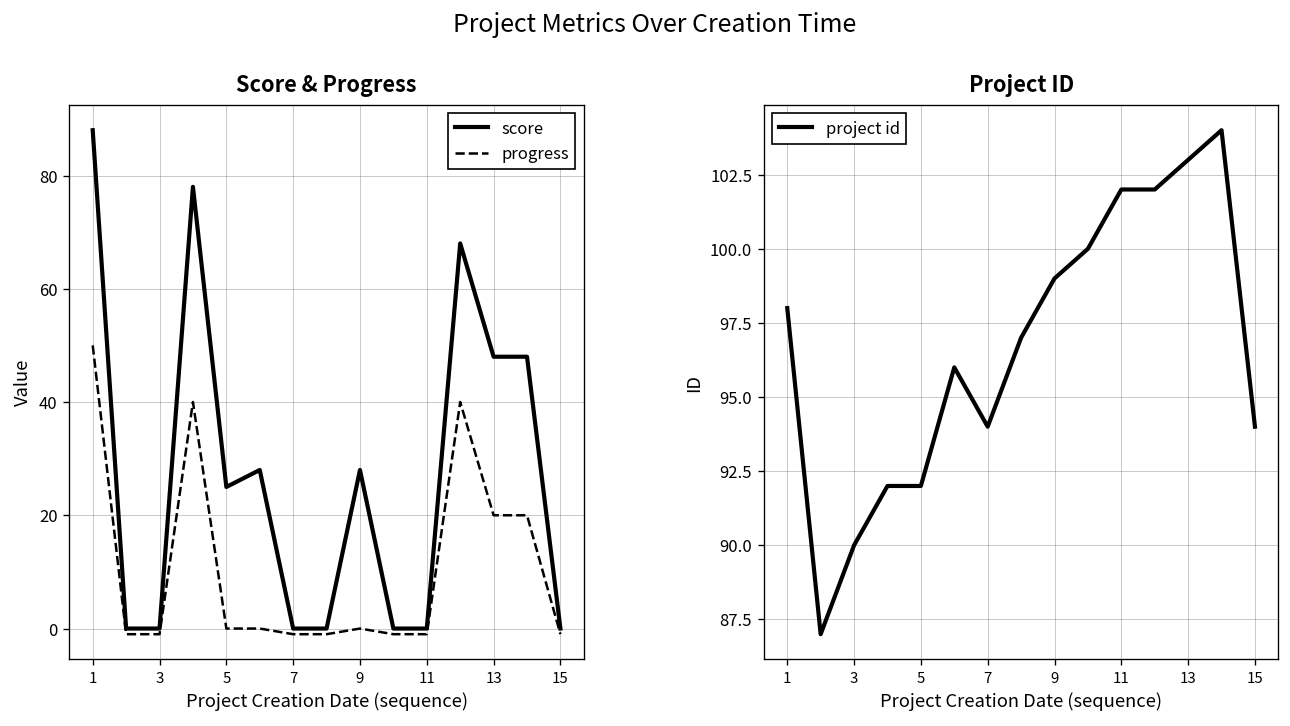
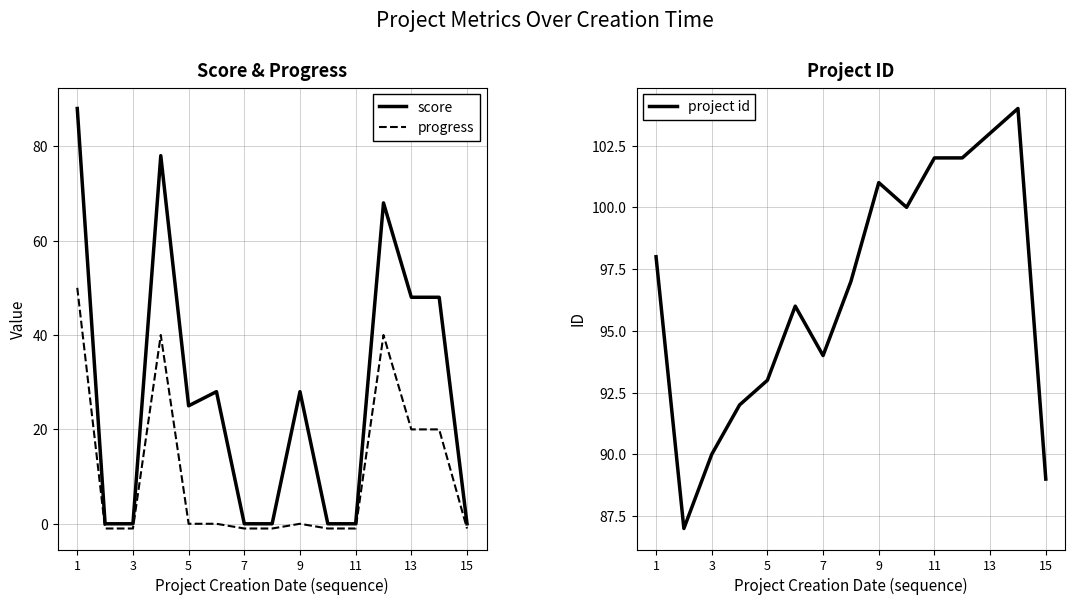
  {
    "Project ID": {
      "1": 98,
      "3": 90,
-     "5": 92,
+     "5": 93,
      "7": 94,
-     "9": 99,
+     "9": 101,
      "11": 102,
      "13": 103,
-     "15": 94
+     "15": 89
    }
  }
